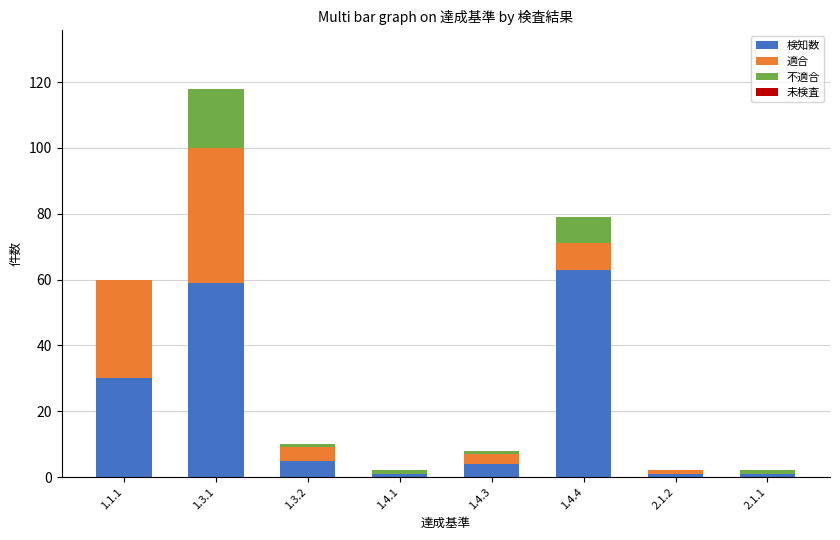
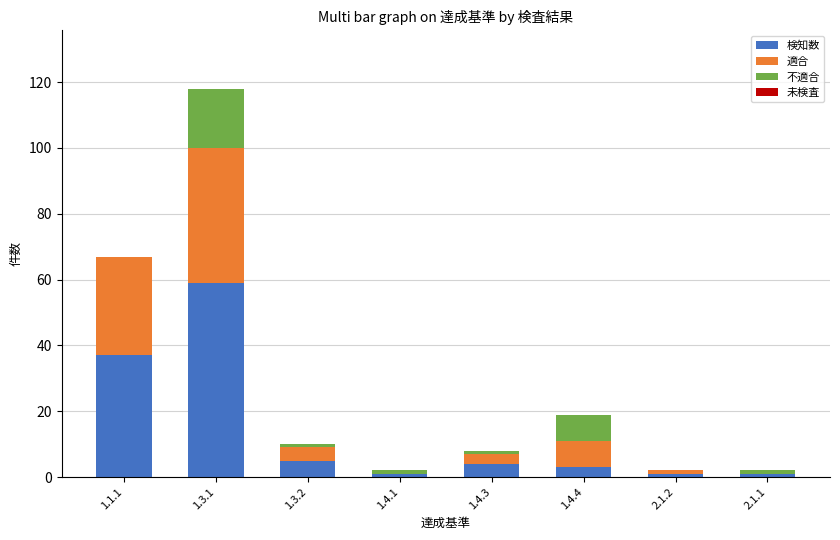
  {
    "検知数": {
-     "1.1.1": 30,
+     "1.1.1": 37,
      "1.3.1": 59,
      "1.3.2": 5,
      "1.4.1": 1,
      "1.4.3": 4,
-     "1.4.4": 63,
+     "1.4.4": 3,
      "2.1.2": 1,
      "2.1.1": 1
    },
    "適合": {
      "1.1.1": 30,
      "1.3.1": 41,
      "1.3.2": 4,
      "1.4.1": 0,
      "1.4.3": 3,
      "1.4.4": 8,
      "2.1.2": 1,
      "2.1.1": 0
    },
    "未検査": {
      "1.1.1": 0,
      "2.1.2": 0
    }
  }
